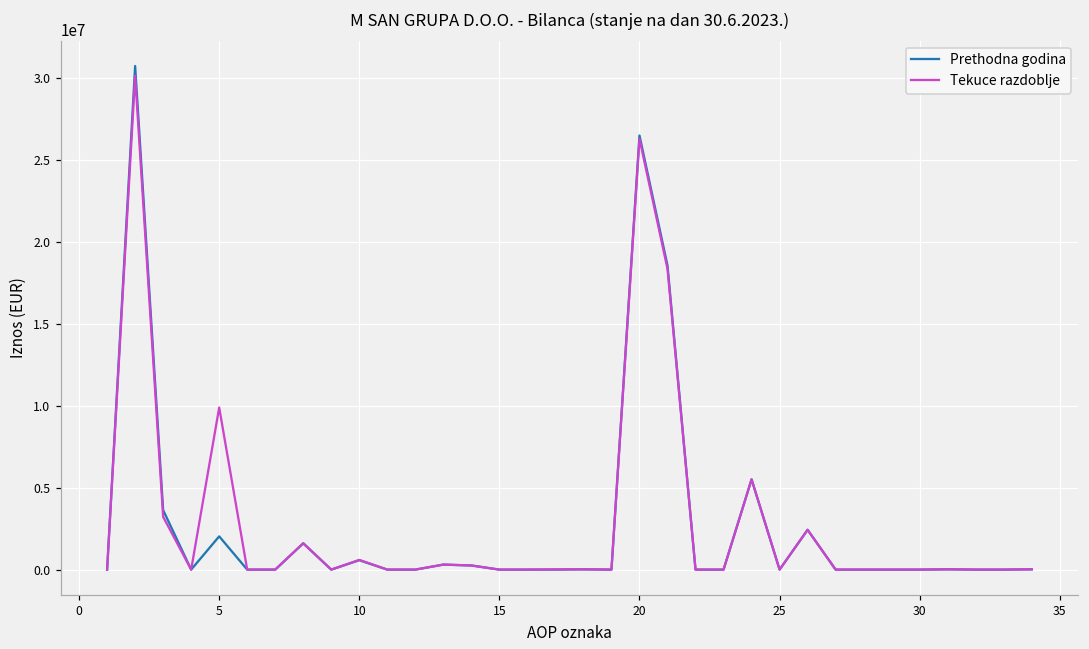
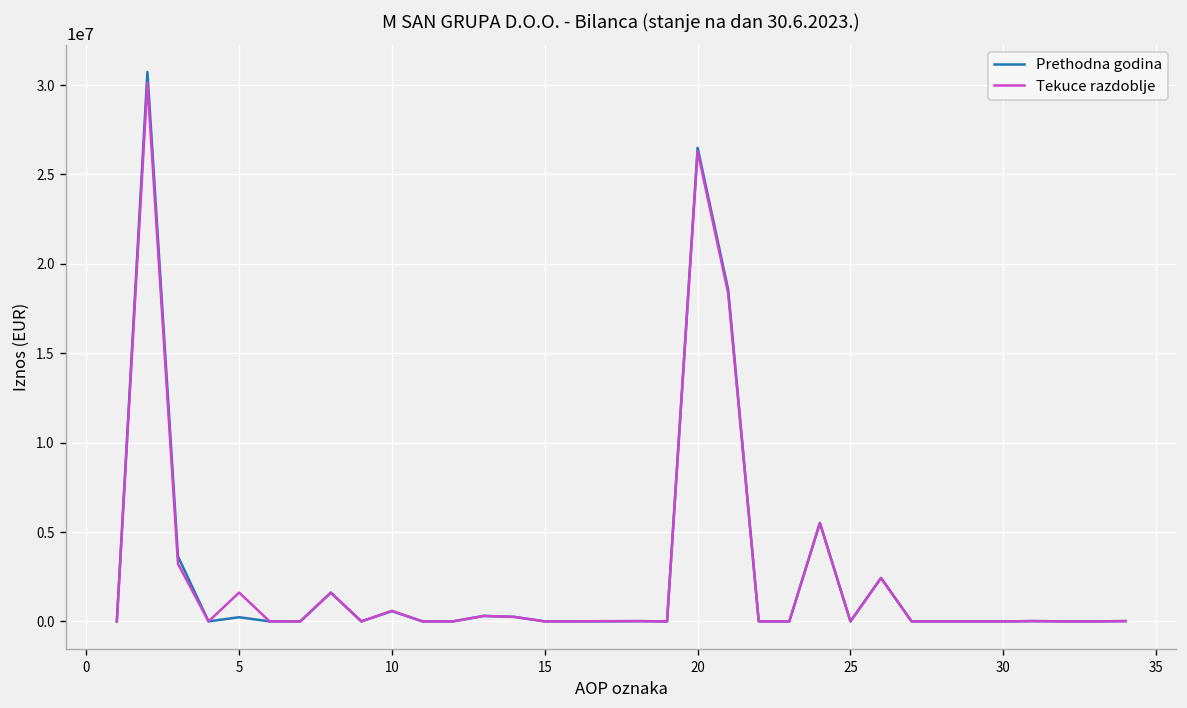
  {
    "Prethodna godina": {
-     "5": 2000000,
+     "5": 200000,
      "20": 26500000
    },
    "Tekuce razdoblje": {
-     "5": 9900000,
+     "5": 1600000,
      "20": 26300000
    }
  }
